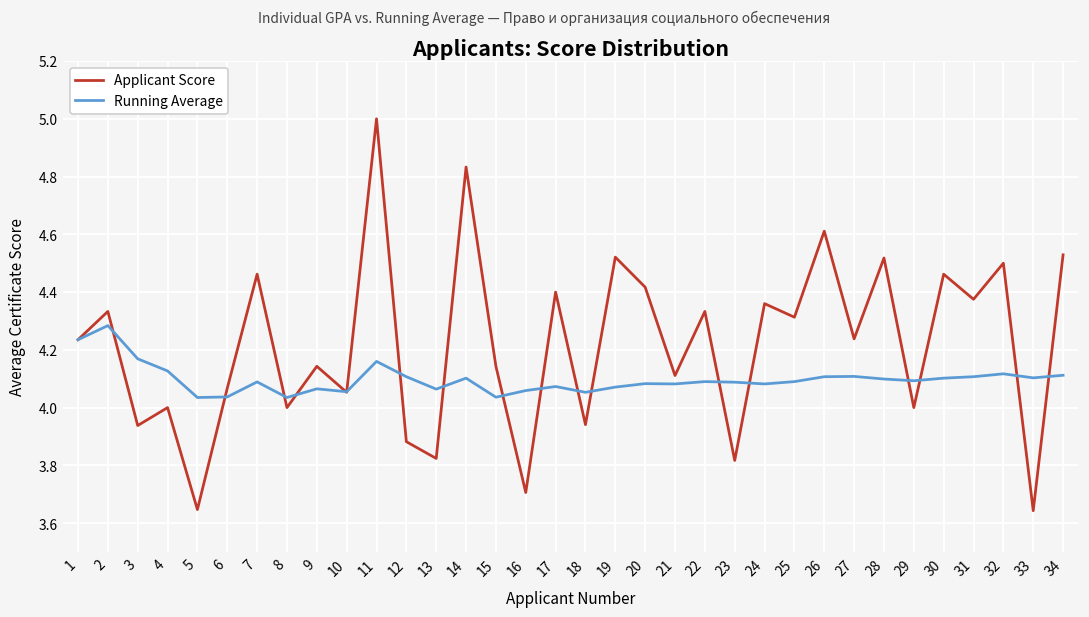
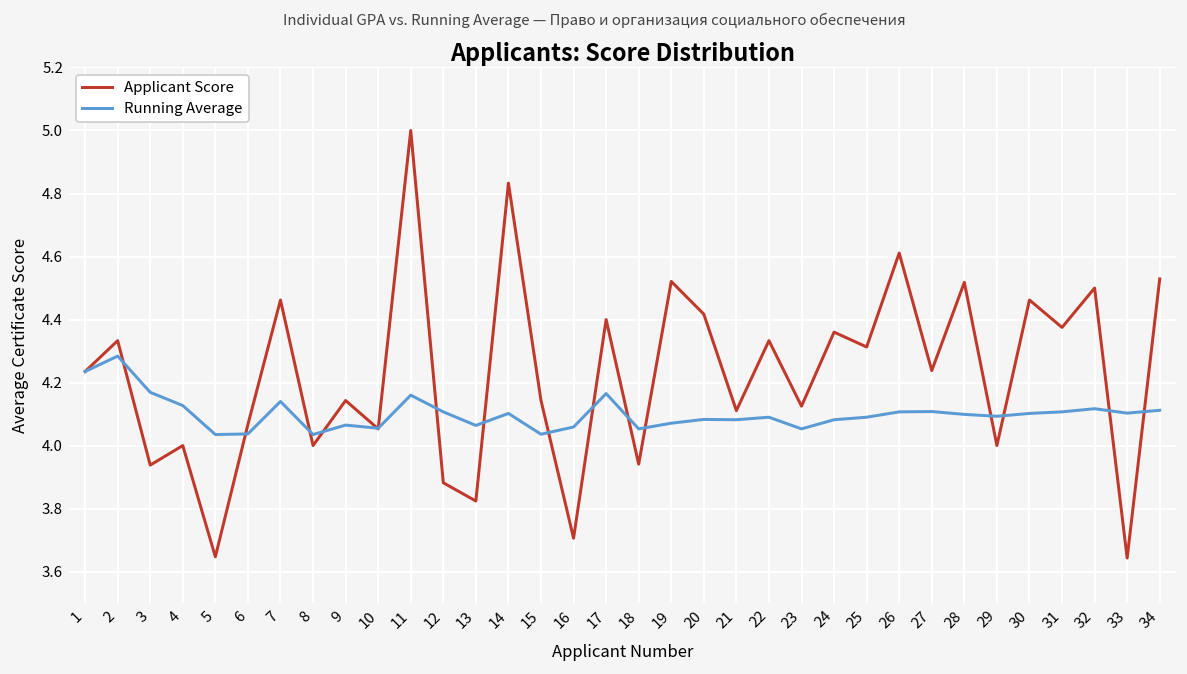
  {
    "Applicant Score": {
      "2": 4.33,
      "3": 3.94,
      "4": 4.00,
      "5": 3.65,
      "6": 4.07,
      "7": 4.46,
      "8": 4.00,
      "9": 4.14,
      "11": 5.00,
      "12": 3.88,
      "13": 3.82,
      "14": 4.83,
      "15": 4.14,
      "16": 3.71,
      "17": 4.40,
      "18": 3.94,
      "19": 4.52,
      "20": 4.42,
      "21": 4.11,
      "22": 4.33,
-     "23": 3.82,
+     "23": 4.13,
      "24": 4.36,
      "25": 4.31,
      "26": 4.61,
      "27": 4.24,
      "28": 4.52,
      "29": 4.00,
      "30": 4.46,
      "31": 4.38,
      "32": 4.50,
      "33": 3.64,
      "34": 4.53
    },
    "Running Average": {
      "2": 4.28,
      "3": 4.17,
      "4": 4.13,
      "5": 4.04,
      "6": 4.04,
-     "7": 4.09,
+     "7": 4.14,
      "8": 4.04,
      "9": 4.07,
      "11": 4.16,
      "12": 4.11,
      "13": 4.06,
      "14": 4.10,
      "15": 4.04,
      "16": 4.06,
-     "17": 4.07,
+     "17": 4.17,
      "18": 4.05,
      "19": 4.07,
      "20": 4.08,
      "21": 4.08,
      "22": 4.09,
-     "23": 4.09,
+     "23": 4.05,
      "24": 4.08,
      "25": 4.09,
      "26": 4.11,
      "27": 4.11,
      "28": 4.10,
      "29": 4.09,
      "30": 4.10,
      "31": 4.11,
      "32": 4.12,
      "33": 4.10,
      "34": 4.11
    }
  }
